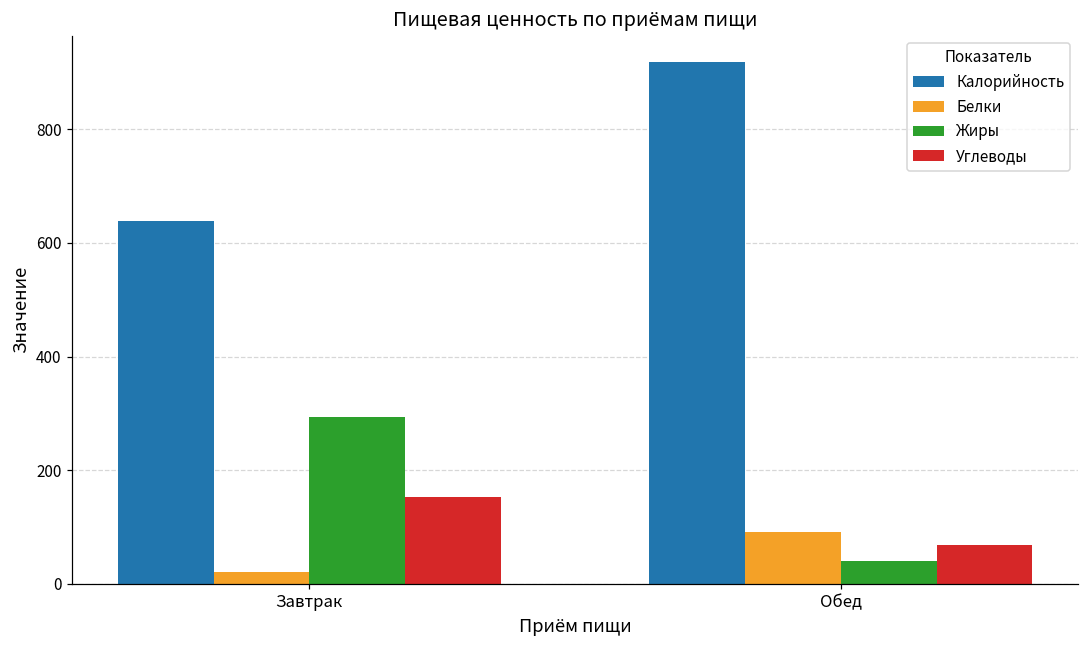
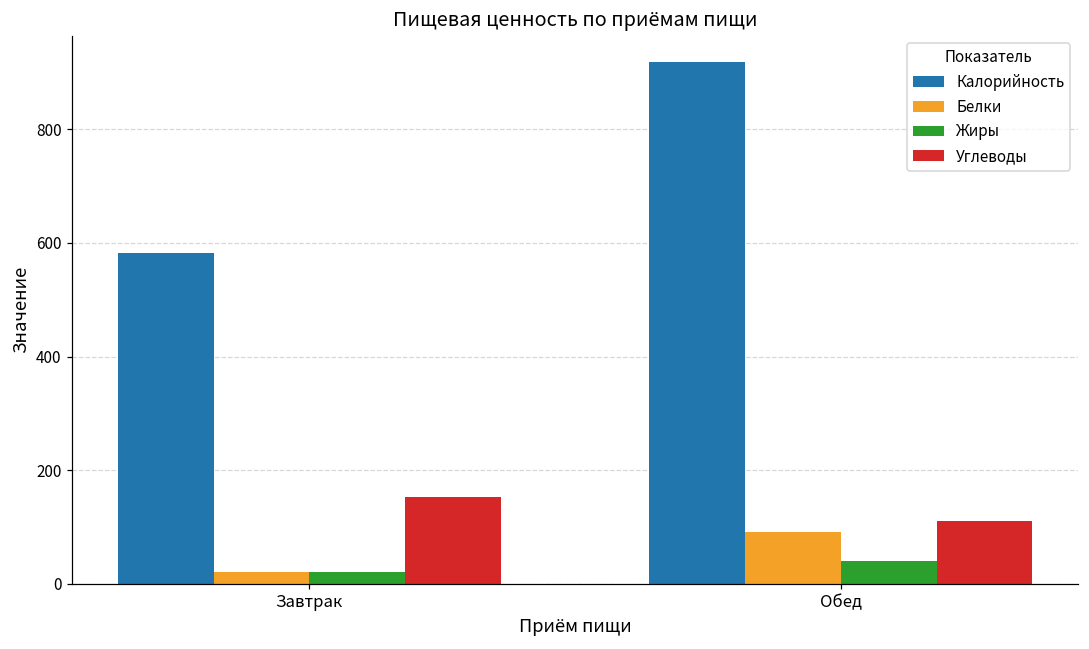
  {
    "Калорийность": {
-     "Завтрак": 640,
+     "Завтрак": 580,
      "Обед": 920
    },
    "Белки": {
      "Завтрак": 20,
      "Обед": 90
    },
    "Жиры": {
-     "Завтрак": 290,
+     "Завтрак": 20,
      "Обед": 40
    },
    "Углеводы": {
      "Завтрак": 150,
-     "Обед": 70
+     "Обед": 110
    }
  }
